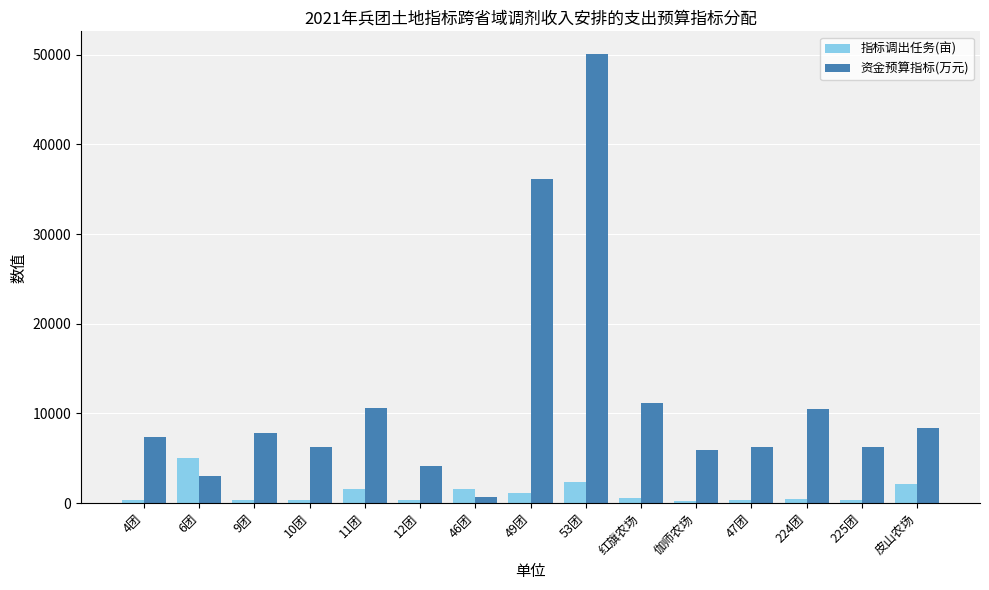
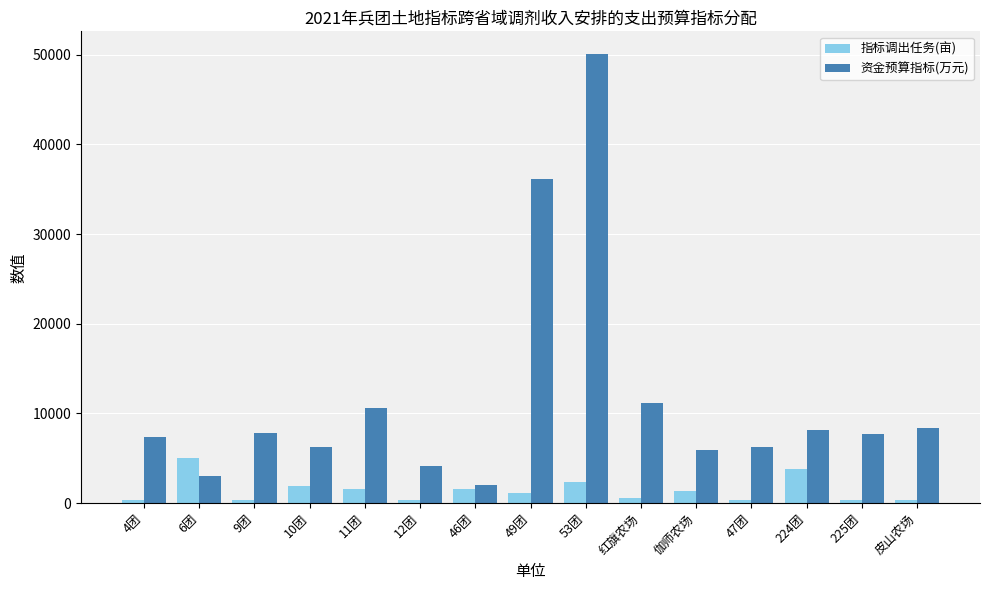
  {
    "指标调出任务(亩)": {
      "4团": 0,
      "6团": 5000,
      "9团": 0,
-     "10团": 0,
+     "10团": 2000,
      "11团": 2000,
      "12团": 0,
      "46团": 2000,
      "49团": 1000,
      "53团": 2000,
      "红旗农场": 1000,
-     "伽师农场": 0,
+     "伽师农场": 1000,
      "47团": 0,
-     "224团": 1000,
+     "224团": 4000,
      "225团": 0,
-     "皮山农场": 2000
+     "皮山农场": 0
    },
    "资金预算指标(万元)": {
      "4团": 7000,
      "6团": 3000,
      "9团": 8000,
      "10团": 6000,
      "11团": 11000,
      "12团": 4000,
-     "46团": 1000,
+     "46团": 2000,
      "49团": 36000,
      "53团": 50000,
      "红旗农场": 11000,
      "伽师农场": 6000,
      "47团": 6000,
-     "224团": 11000,
-     "225团": 6000,
+     "224团": 8000,
+     "225团": 8000,
      "皮山农场": 8000
    }
  }
